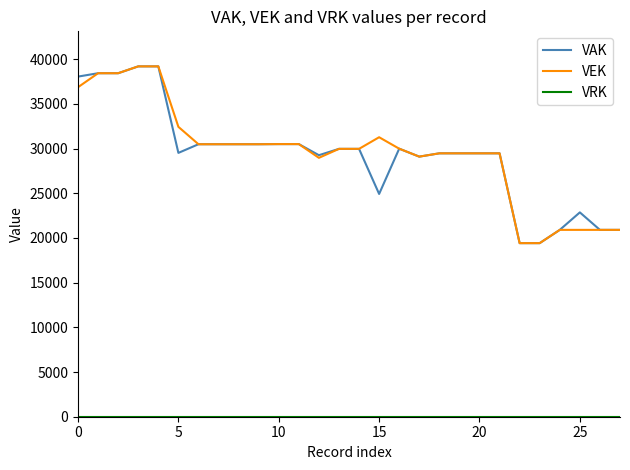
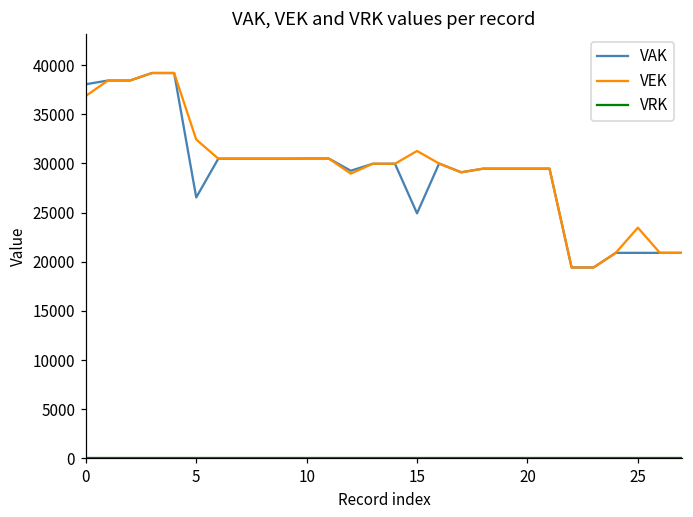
  {
    "VAK": {
      "0": 38000,
-     "5": 30000,
+     "5": 27000,
      "15": 25000,
-     "25": 23000
+     "25": 21000
    },
    "VEK": {
      "0": 37000,
      "5": 32000,
      "15": 31000,
-     "25": 21000
+     "25": 23000
    },
    "VRK": {
      "0": 0,
      "5": 0,
      "10": 0,
      "15": 0,
      "20": 0,
      "25": 0
    }
  }
